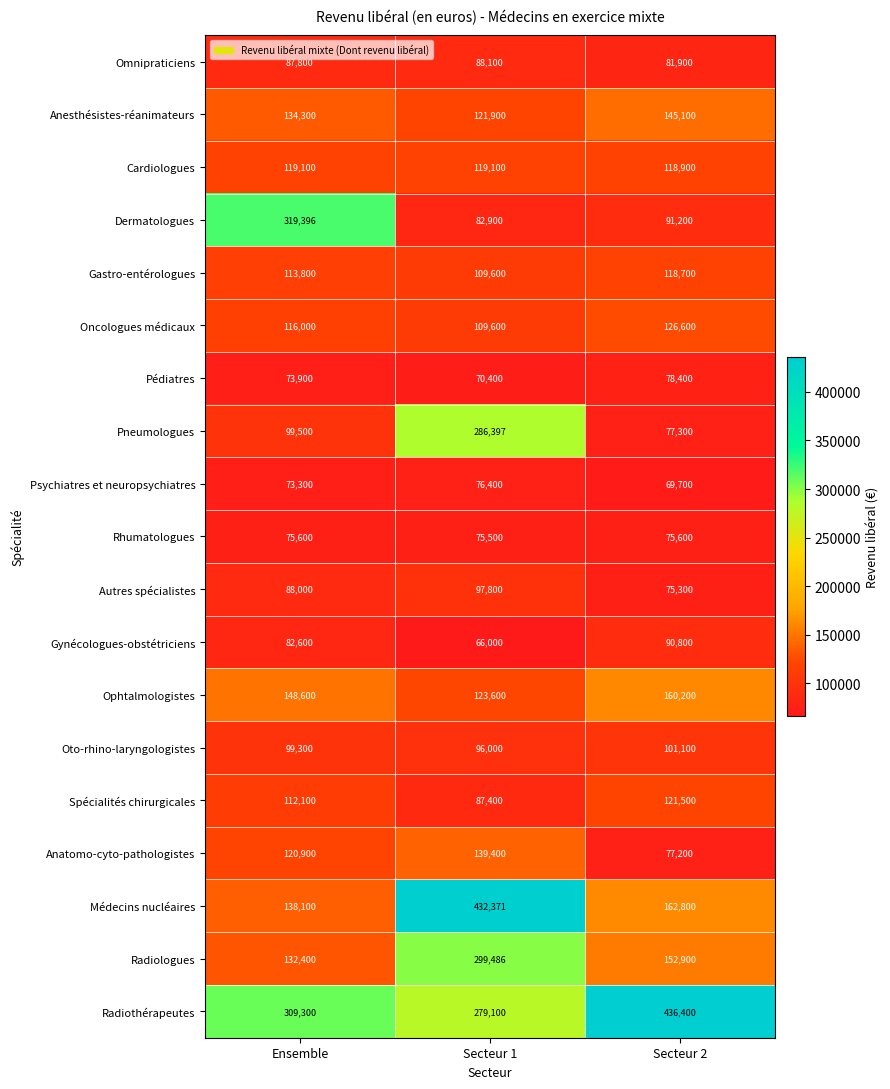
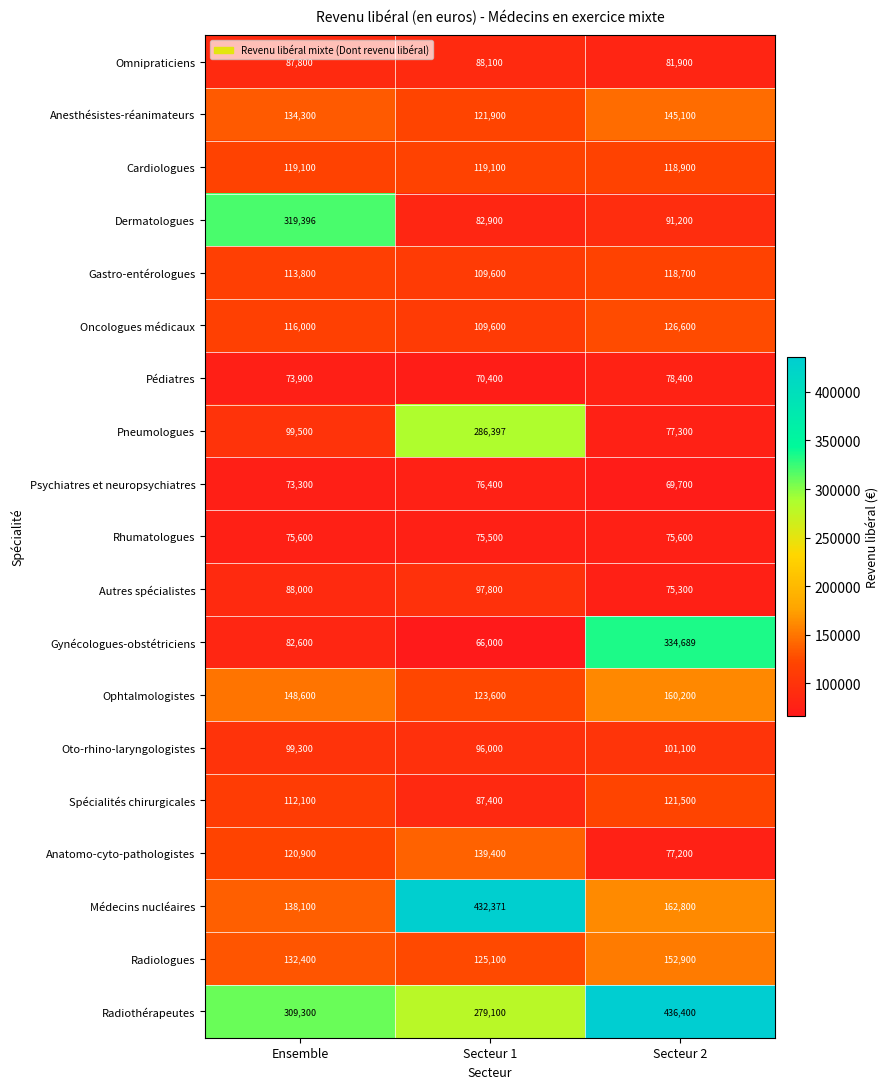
  {
    "Omnipraticiens": {
      "Secteur 1": "88,100",
      "Secteur 2": "81,900"
    },
    "Anesthésistes-réanimateurs": {
      "Ensemble": "134,300",
      "Secteur 1": "121,900",
      "Secteur 2": "145,100"
    },
    "Cardiologues": {
      "Ensemble": "119,100",
      "Secteur 1": "119,100",
      "Secteur 2": "118,900"
    },
    "Dermatologues": {
      "Ensemble": "319,396",
      "Secteur 1": "82,900",
      "Secteur 2": "91,200"
    },
    "Gastro-entérologues": {
      "Ensemble": "113,800",
      "Secteur 1": "109,600",
      "Secteur 2": "118,700"
    },
    "Oncologues médicaux": {
      "Ensemble": "116,000",
      "Secteur 1": "109,600",
      "Secteur 2": "126,600"
    },
    "Pédiatres": {
      "Ensemble": "73,900",
      "Secteur 1": "70,400",
      "Secteur 2": "78,400"
    },
    "Pneumologues": {
      "Ensemble": "99,500",
      "Secteur 1": "286,397",
      "Secteur 2": "77,300"
    },
    "Psychiatres et neuropsychiatres": {
      "Ensemble": "73,300",
      "Secteur 1": "76,400",
      "Secteur 2": "69,700"
    },
    "Rhumatologues": {
      "Ensemble": "75,600",
      "Secteur 1": "75,500",
      "Secteur 2": "75,600"
    },
    "Autres spécialistes": {
      "Ensemble": "88,000",
      "Secteur 1": "97,800",
      "Secteur 2": "75,300"
    },
    "Gynécologues-obstétriciens": {
      "Ensemble": "82,600",
      "Secteur 1": "66,000",
-     "Secteur 2": "90,800"
+     "Secteur 2": "334,689"
    },
    "Ophtalmologistes": {
      "Ensemble": "148,600",
      "Secteur 1": "123,600",
      "Secteur 2": "160,200"
    },
    "Oto-rhino-laryngologistes": {
      "Ensemble": "99,300",
      "Secteur 1": "96,000",
      "Secteur 2": "101,100"
    },
    "Spécialités chirurgicales": {
      "Ensemble": "112,100",
      "Secteur 1": "87,400",
      "Secteur 2": "121,500"
    },
    "Anatomo-cyto-pathologistes": {
      "Ensemble": "120,900",
      "Secteur 1": "139,400",
      "Secteur 2": "77,200"
    },
    "Médecins nucléaires": {
      "Ensemble": "138,100",
      "Secteur 1": "432,371",
      "Secteur 2": "162,800"
    },
    "Radiologues": {
      "Ensemble": "132,400",
-     "Secteur 1": "299,486",
+     "Secteur 1": "125,100",
      "Secteur 2": "152,900"
    },
    "Radiothérapeutes": {
      "Ensemble": "309,300",
      "Secteur 1": "279,100",
      "Secteur 2": "436,400"
    }
  }
